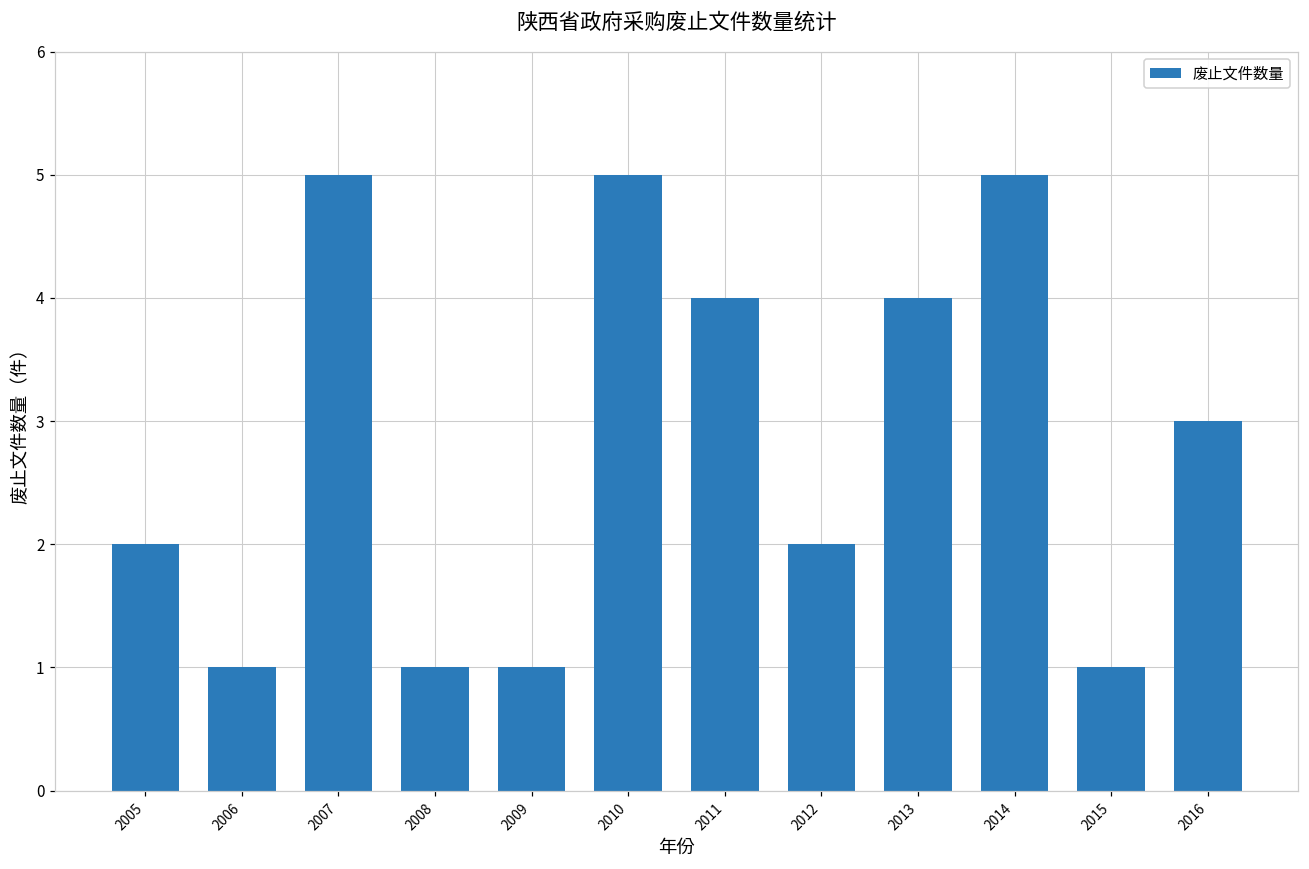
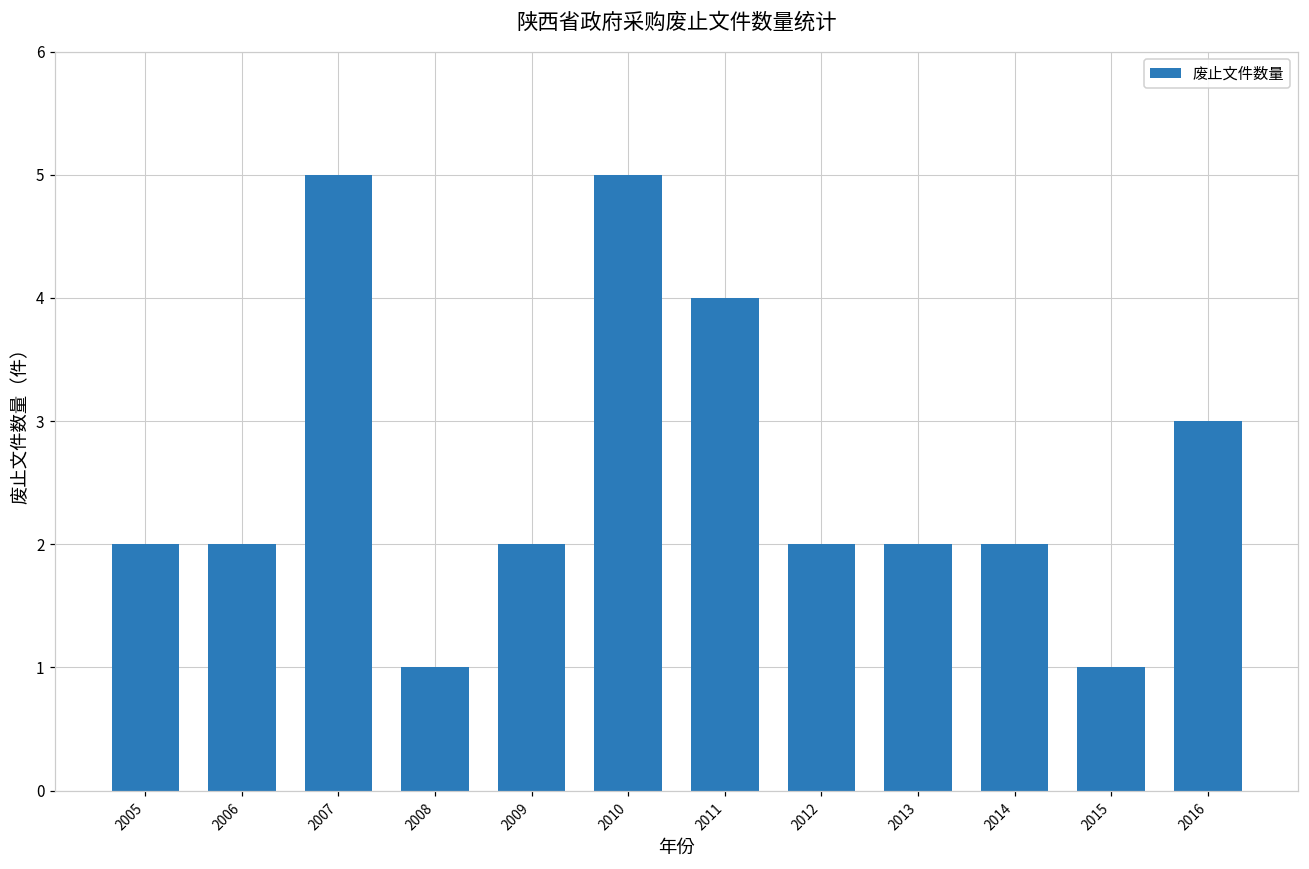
  {
    "2005": 2,
-   "2006": 1,
+   "2006": 2,
    "2007": 5,
    "2008": 1,
-   "2009": 1,
+   "2009": 2,
    "2010": 5,
    "2011": 4,
    "2012": 2,
-   "2013": 4,
-   "2014": 5,
+   "2013": 2,
+   "2014": 2,
    "2015": 1,
    "2016": 3
  }
